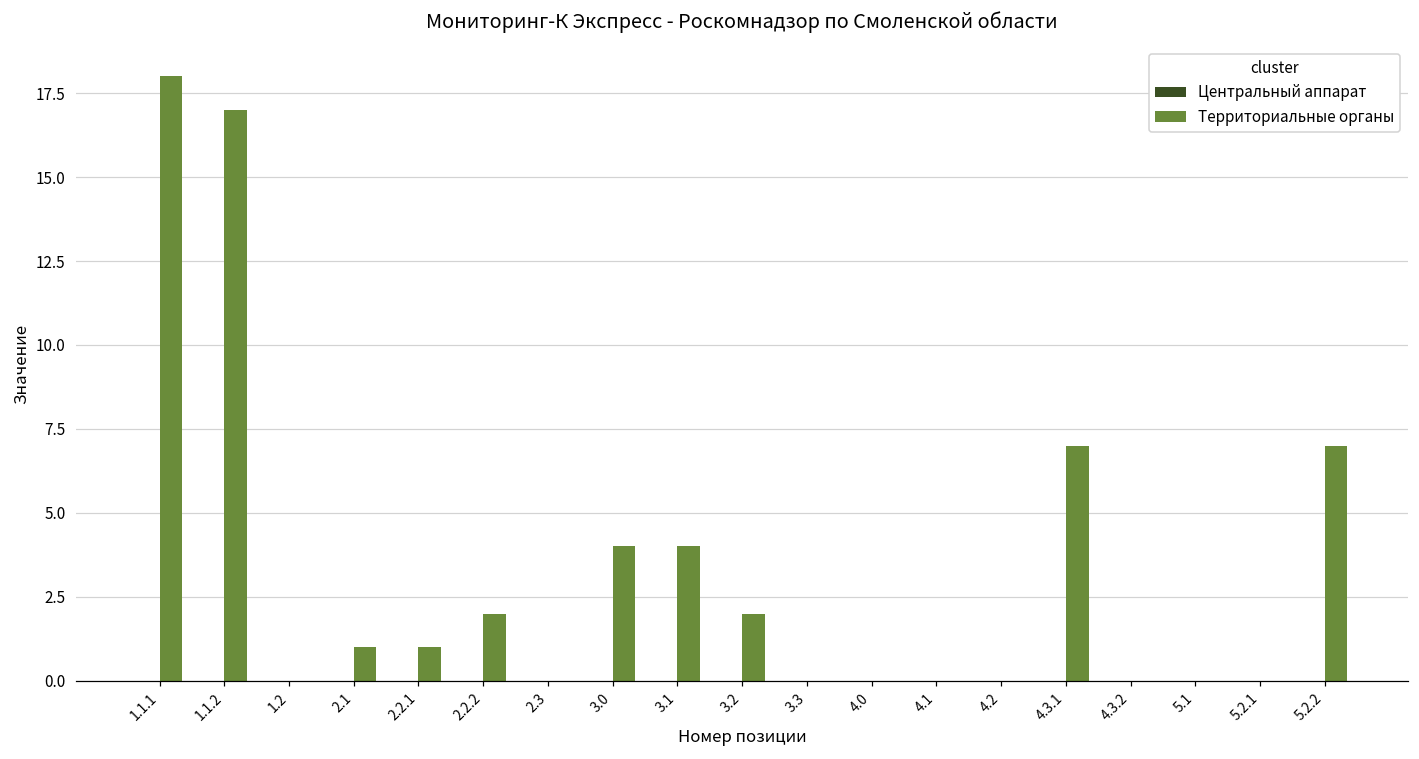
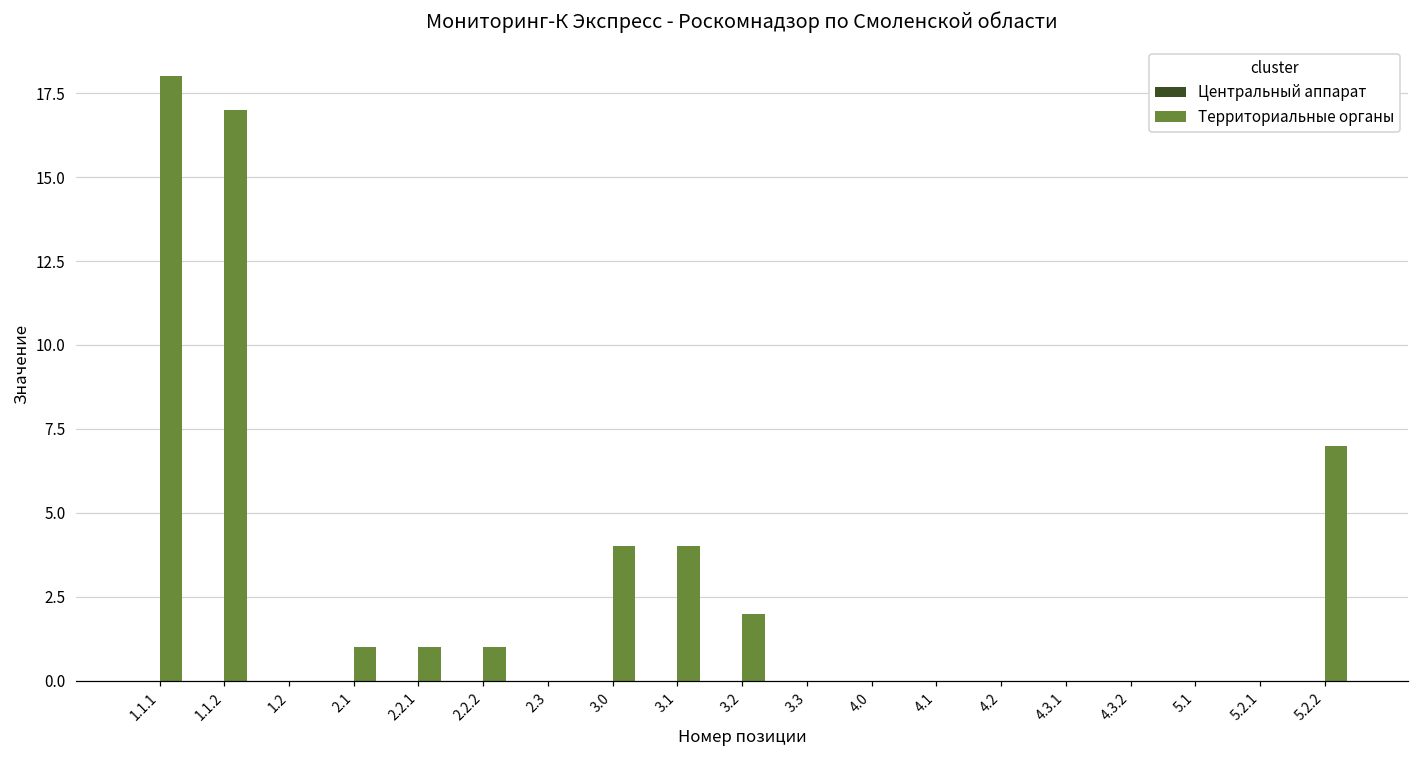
  {
    "Центральный аппарат": {
      "1.1.1": 0,
      "1.1.2": 0,
      "1.2": 0,
      "2.1": 0,
      "2.2.1": 0,
      "2.2.2": 0,
      "2.3": 0,
      "3.0": 0,
      "3.1": 0,
      "3.2": 0,
      "3.3": 0,
      "4.0": 0,
      "4.1": 0,
      "4.2": 0,
      "4.3.1": 0,
      "4.3.2": 0,
      "5.1": 0,
      "5.2.1": 0,
      "5.2.2": 0
    },
    "Территориальные органы": {
      "1.1.1": 18,
      "1.1.2": 17,
      "1.2": 0,
      "2.1": 1,
      "2.2.1": 1,
-     "2.2.2": 2,
+     "2.2.2": 1,
      "2.3": 0,
      "3.0": 4,
      "3.1": 4,
      "3.2": 2,
      "3.3": 0,
      "4.0": 0,
      "4.1": 0,
      "4.2": 0,
-     "4.3.1": 7,
+     "4.3.1": 0,
      "4.3.2": 0,
      "5.1": 0,
      "5.2.1": 0,
      "5.2.2": 7
    }
  }
